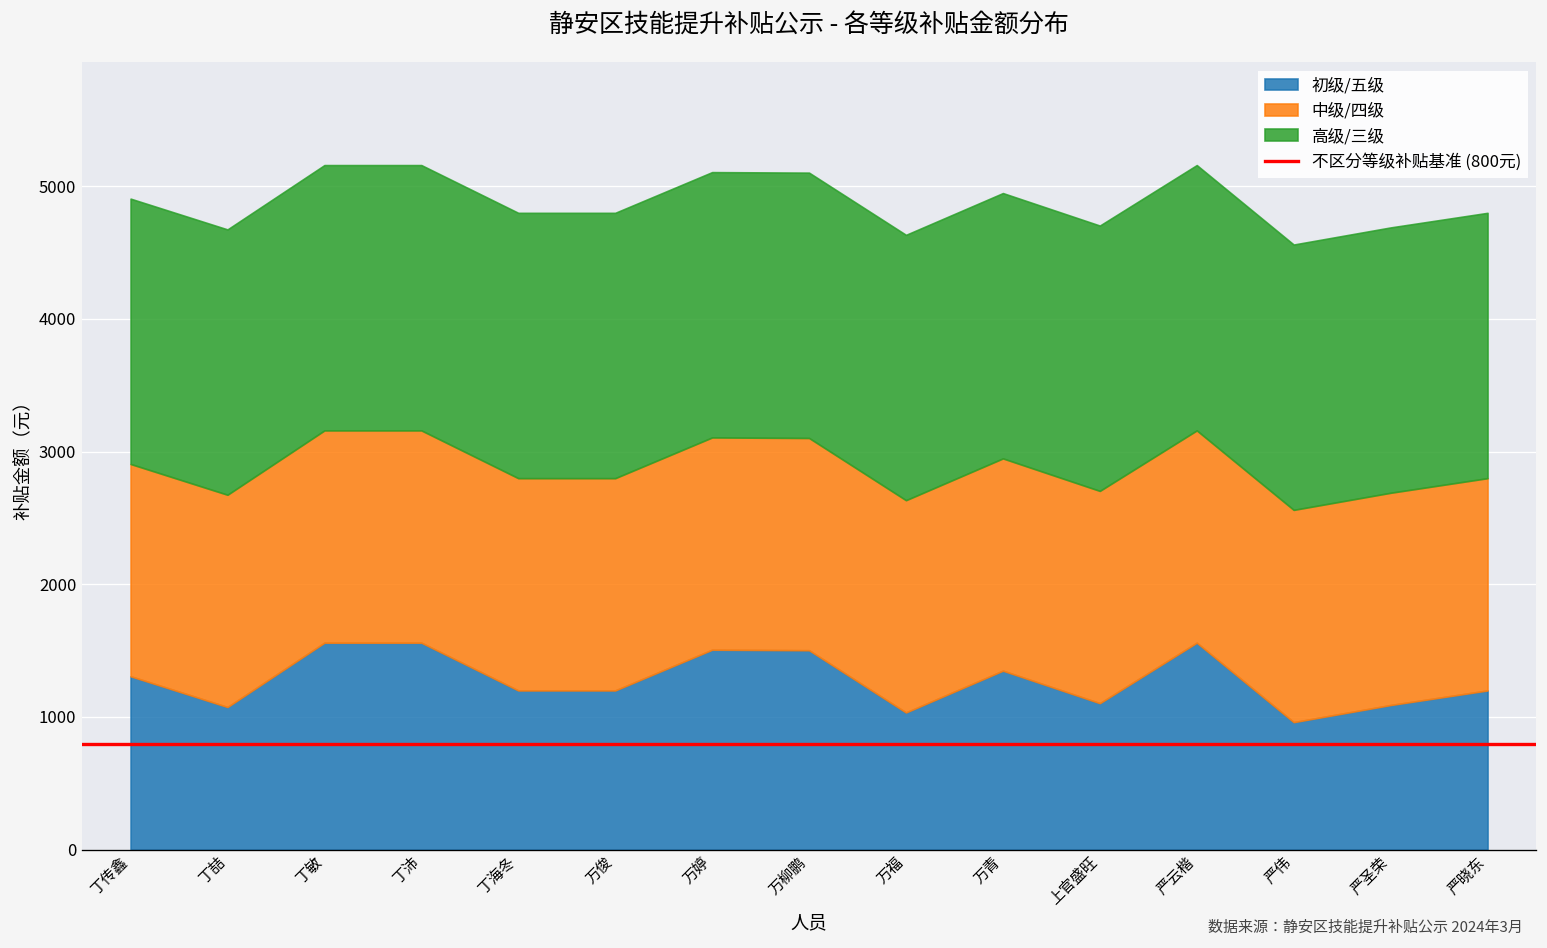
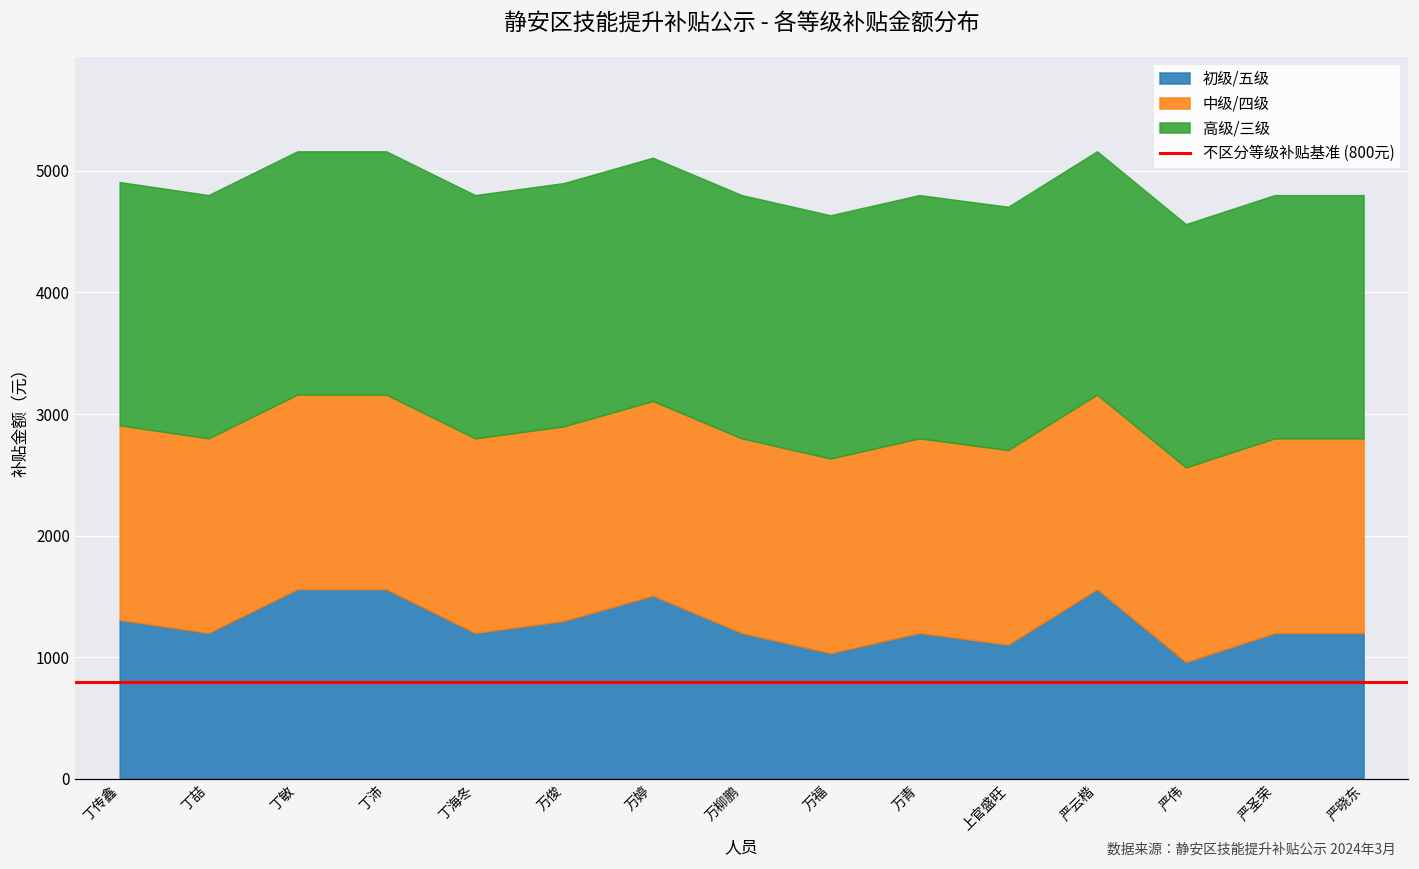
  {
    "初级/五级": {
      "丁传鑫": 1310,
-     "丁喆": 1080,
+     "丁喆": 1200,
      "丁敏": 1560,
      "丁沛": 1560,
      "丁海冬": 1200,
-     "万俊": 1200,
+     "万俊": 1300,
      "万婷": 1510,
-     "万柳鹏": 1500,
+     "万柳鹏": 1200,
      "万福": 1030,
-     "万青": 1350,
+     "万青": 1200,
      "上官盛旺": 1100,
      "严云楷": 1560,
      "严伟": 960,
-     "严圣荣": 1090,
+     "严圣荣": 1200,
      "严晓东": 1200
    },
    "中级/四级": {
      "丁传鑫": 1600,
      "丁喆": 1600,
      "丁敏": 1600,
      "丁沛": 1600,
      "丁海冬": 1600,
      "万俊": 1600,
      "万婷": 1600,
      "万柳鹏": 1600,
      "万福": 1600,
      "万青": 1600,
      "上官盛旺": 1600,
      "严云楷": 1600,
      "严伟": 1600,
      "严圣荣": 1600,
      "严晓东": 1600
    },
    "高级/三级": {
      "丁传鑫": 2000,
      "丁喆": 2000,
      "丁敏": 2000,
      "丁沛": 2000,
      "丁海冬": 2000,
      "万俊": 2000,
      "万婷": 2000,
      "万柳鹏": 2000,
      "万福": 2000,
      "万青": 2000,
      "上官盛旺": 2000,
      "严云楷": 2000,
      "严伟": 2000,
      "严圣荣": 2000,
      "严晓东": 2000
    }
  }
